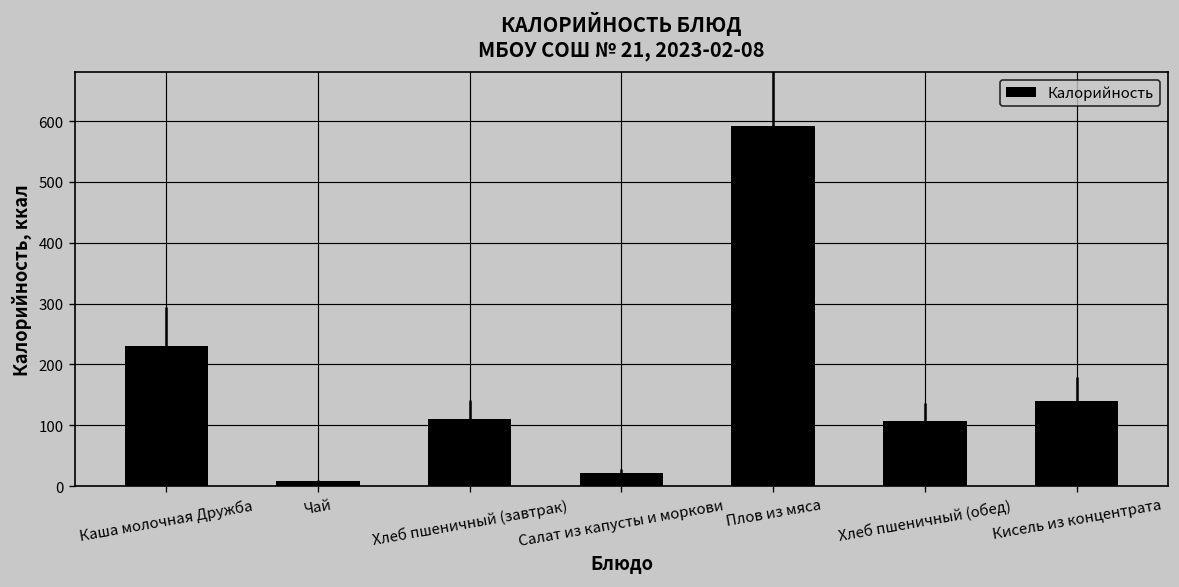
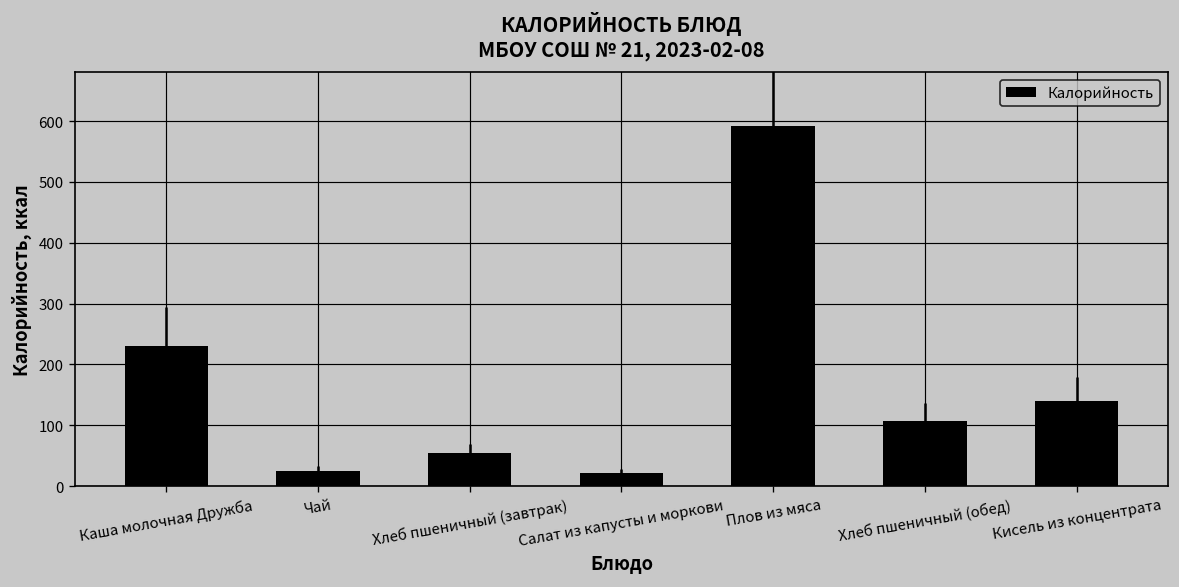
  {
    "Каша молочная Дружба": 230,
-   "Чай": 10,
-   "Хлеб пшеничный (завтрак)": 110,
+   "Чай": 30,
+   "Хлеб пшеничный (завтрак)": 50,
    "Салат из капусты и моркови": 20,
    "Плов из мяса": 590,
    "Хлеб пшеничный (обед)": 110,
    "Кисель из концентрата": 140
  }
